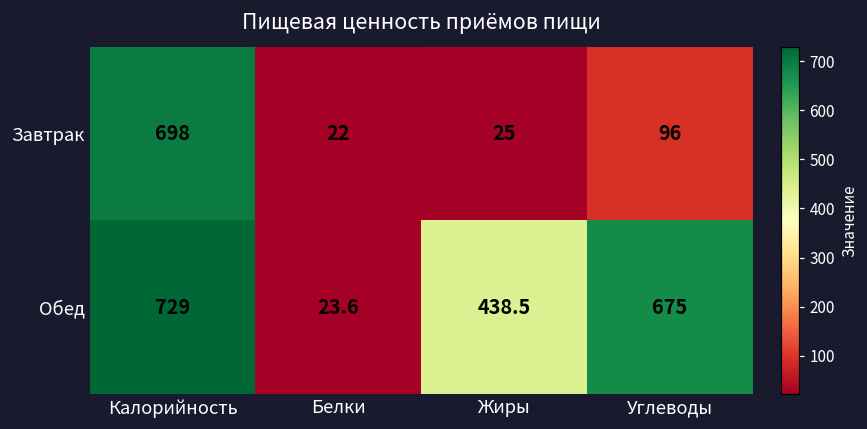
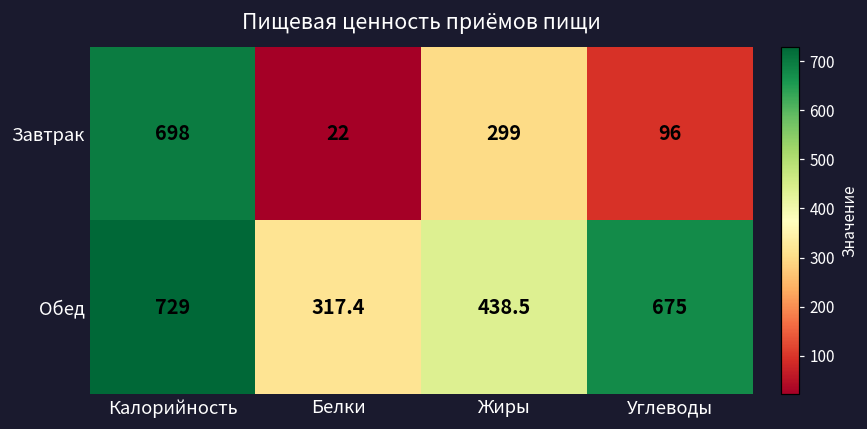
  {
    "Завтрак": {
      "Калорийность": 698,
      "Белки": 22,
-     "Жиры": 25,
+     "Жиры": 299,
      "Углеводы": 96
    },
    "Обед": {
      "Калорийность": 729,
-     "Белки": 23.6,
+     "Белки": 317.4,
      "Жиры": 438.5,
      "Углеводы": 675
    }
  }
